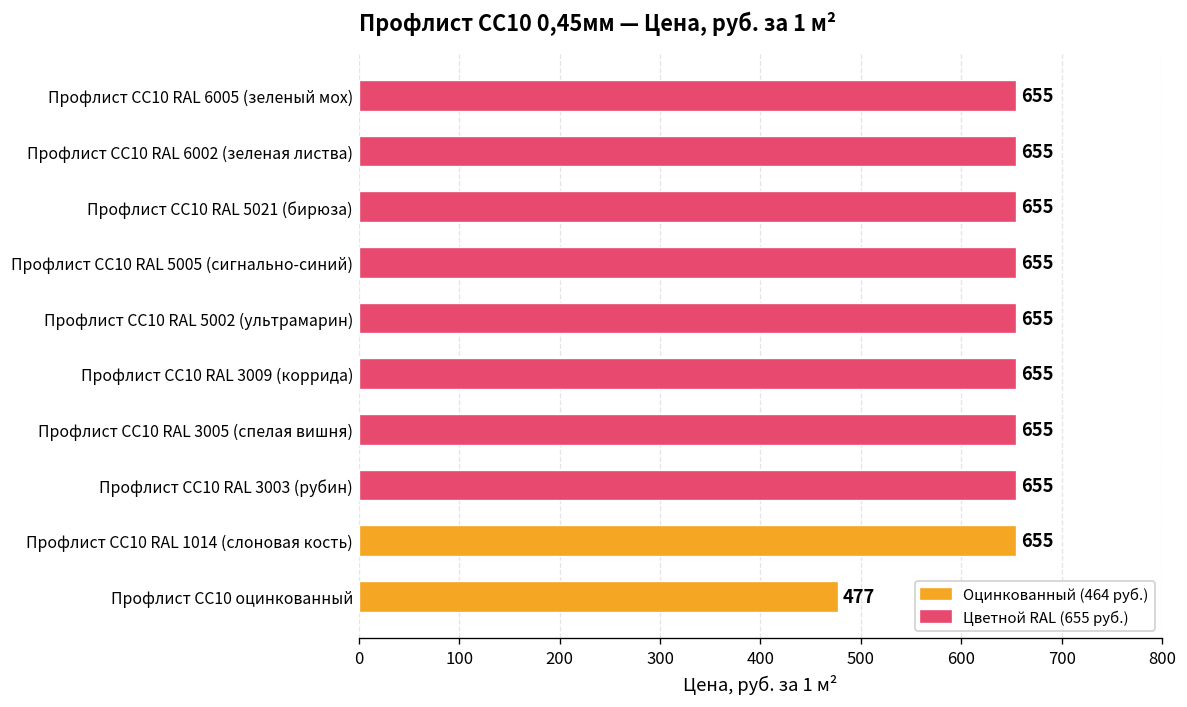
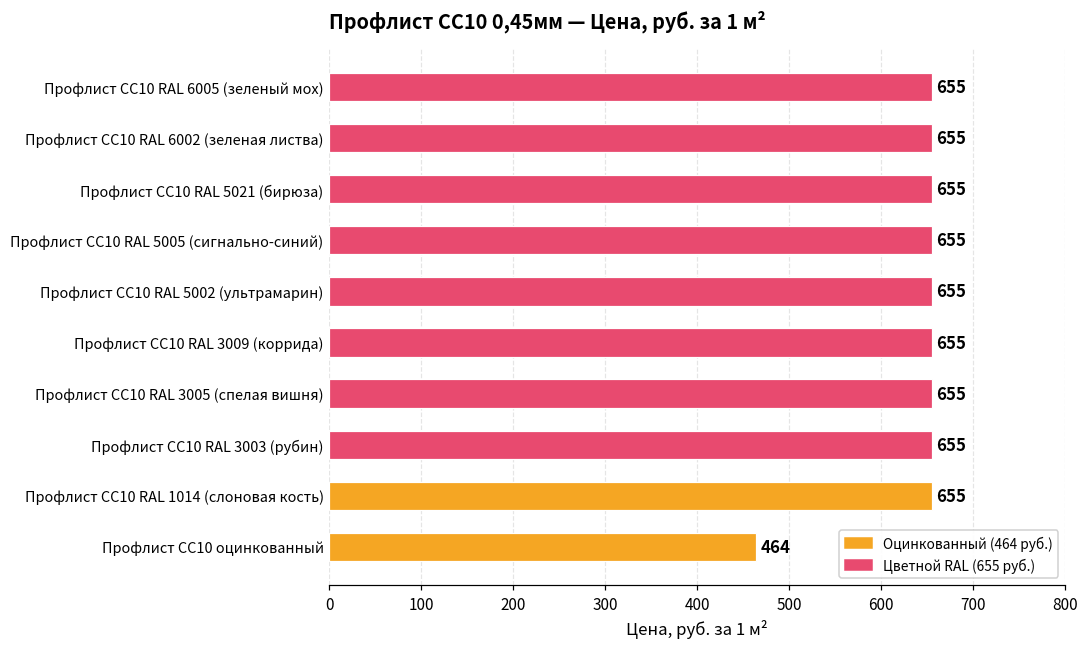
  {
    "Профлист СС10 RAL 6005 (зеленый мох)": 655,
    "Профлист СС10 RAL 6002 (зеленая листва)": 655,
    "Профлист СС10 RAL 5021 (бирюза)": 655,
    "Профлист СС10 RAL 5005 (сигнально-синий)": 655,
    "Профлист СС10 RAL 5002 (ультрамарин)": 655,
    "Профлист СС10 RAL 3009 (коррида)": 655,
    "Профлист СС10 RAL 3005 (спелая вишня)": 655,
    "Профлист СС10 RAL 3003 (рубин)": 655,
    "Профлист СС10 RAL 1014 (слоновая кость)": 655,
-   "Профлист СС10 оцинкованный": 477
+   "Профлист СС10 оцинкованный": 464
  }
